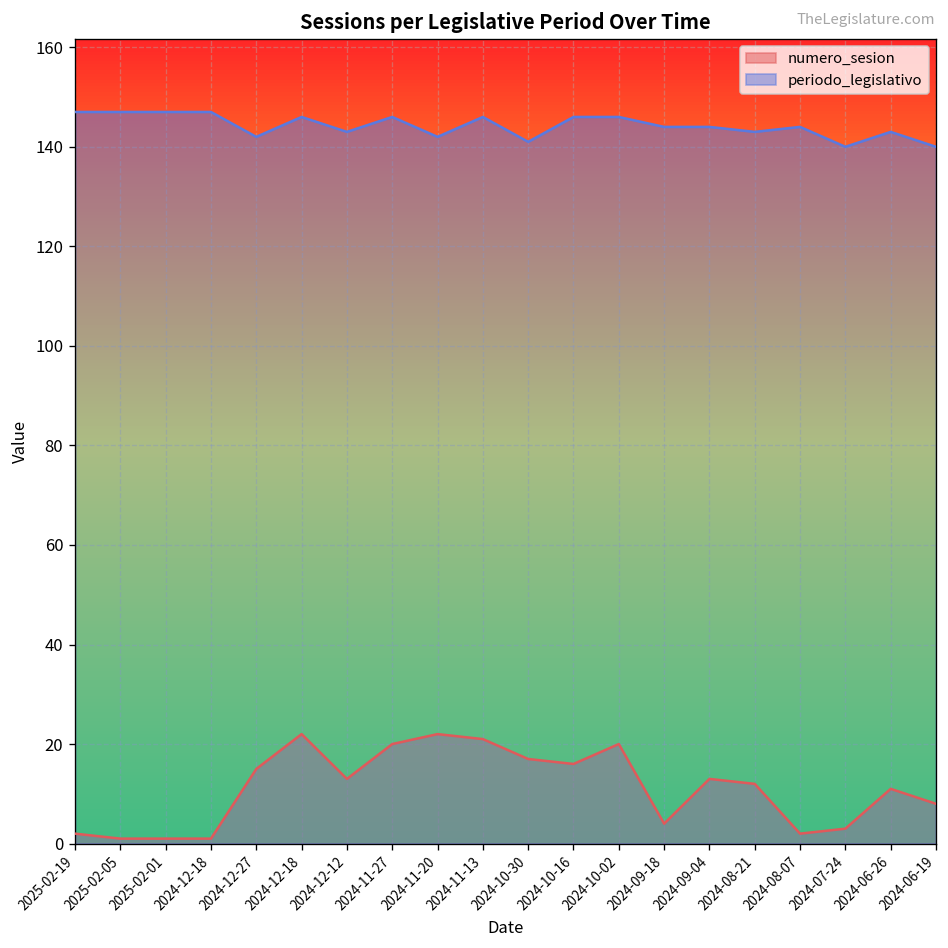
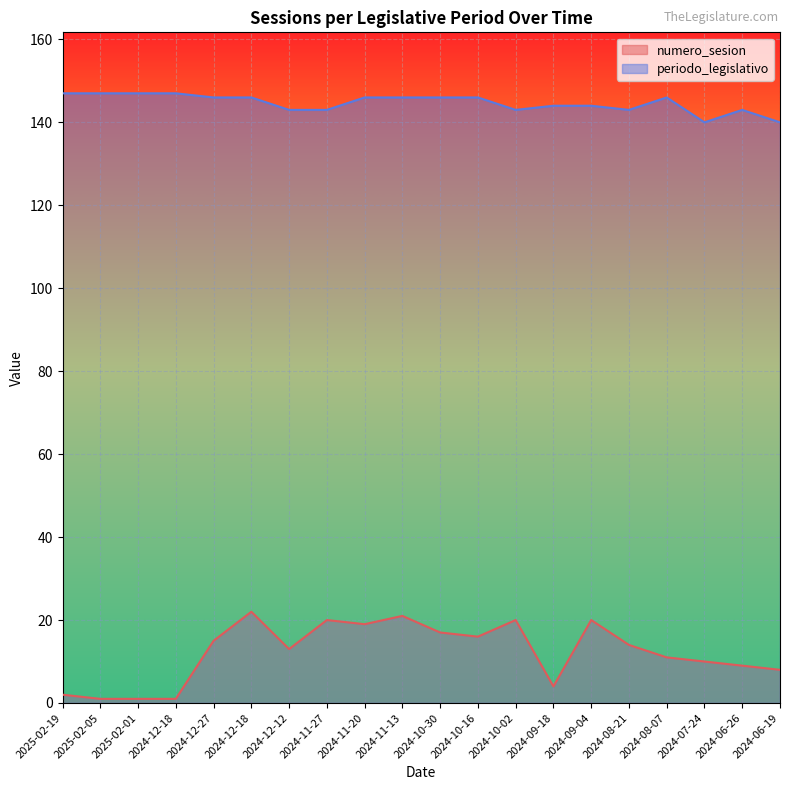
  {
    "numero_sesion": {
      "2025-02-19": 2,
      "2025-02-05": 1,
      "2025-02-01": 1,
      "2024-12-27": 15,
      "2024-12-12": 13,
      "2024-11-27": 20,
-     "2024-11-20": 22,
+     "2024-11-20": 19,
      "2024-11-13": 21,
      "2024-10-30": 17,
      "2024-10-16": 16,
      "2024-10-02": 20,
      "2024-09-18": 4,
-     "2024-09-04": 13,
-     "2024-08-21": 12,
-     "2024-08-07": 2,
-     "2024-07-24": 3,
-     "2024-06-26": 11,
+     "2024-09-04": 20,
+     "2024-08-21": 14,
+     "2024-08-07": 11,
+     "2024-07-24": 10,
+     "2024-06-26": 9,
      "2024-06-19": 8
    },
    "periodo_legislativo": {
      "2025-02-19": 147,
      "2025-02-05": 147,
      "2025-02-01": 147,
-     "2024-12-27": 142,
+     "2024-12-27": 146,
      "2024-12-12": 143,
-     "2024-11-27": 146,
-     "2024-11-20": 142,
+     "2024-11-27": 143,
+     "2024-11-20": 146,
      "2024-11-13": 146,
-     "2024-10-30": 141,
+     "2024-10-30": 146,
      "2024-10-16": 146,
-     "2024-10-02": 146,
+     "2024-10-02": 143,
      "2024-09-18": 144,
      "2024-09-04": 144,
      "2024-08-21": 143,
-     "2024-08-07": 144,
+     "2024-08-07": 146,
      "2024-07-24": 140,
      "2024-06-26": 143,
      "2024-06-19": 140
    }
  }
